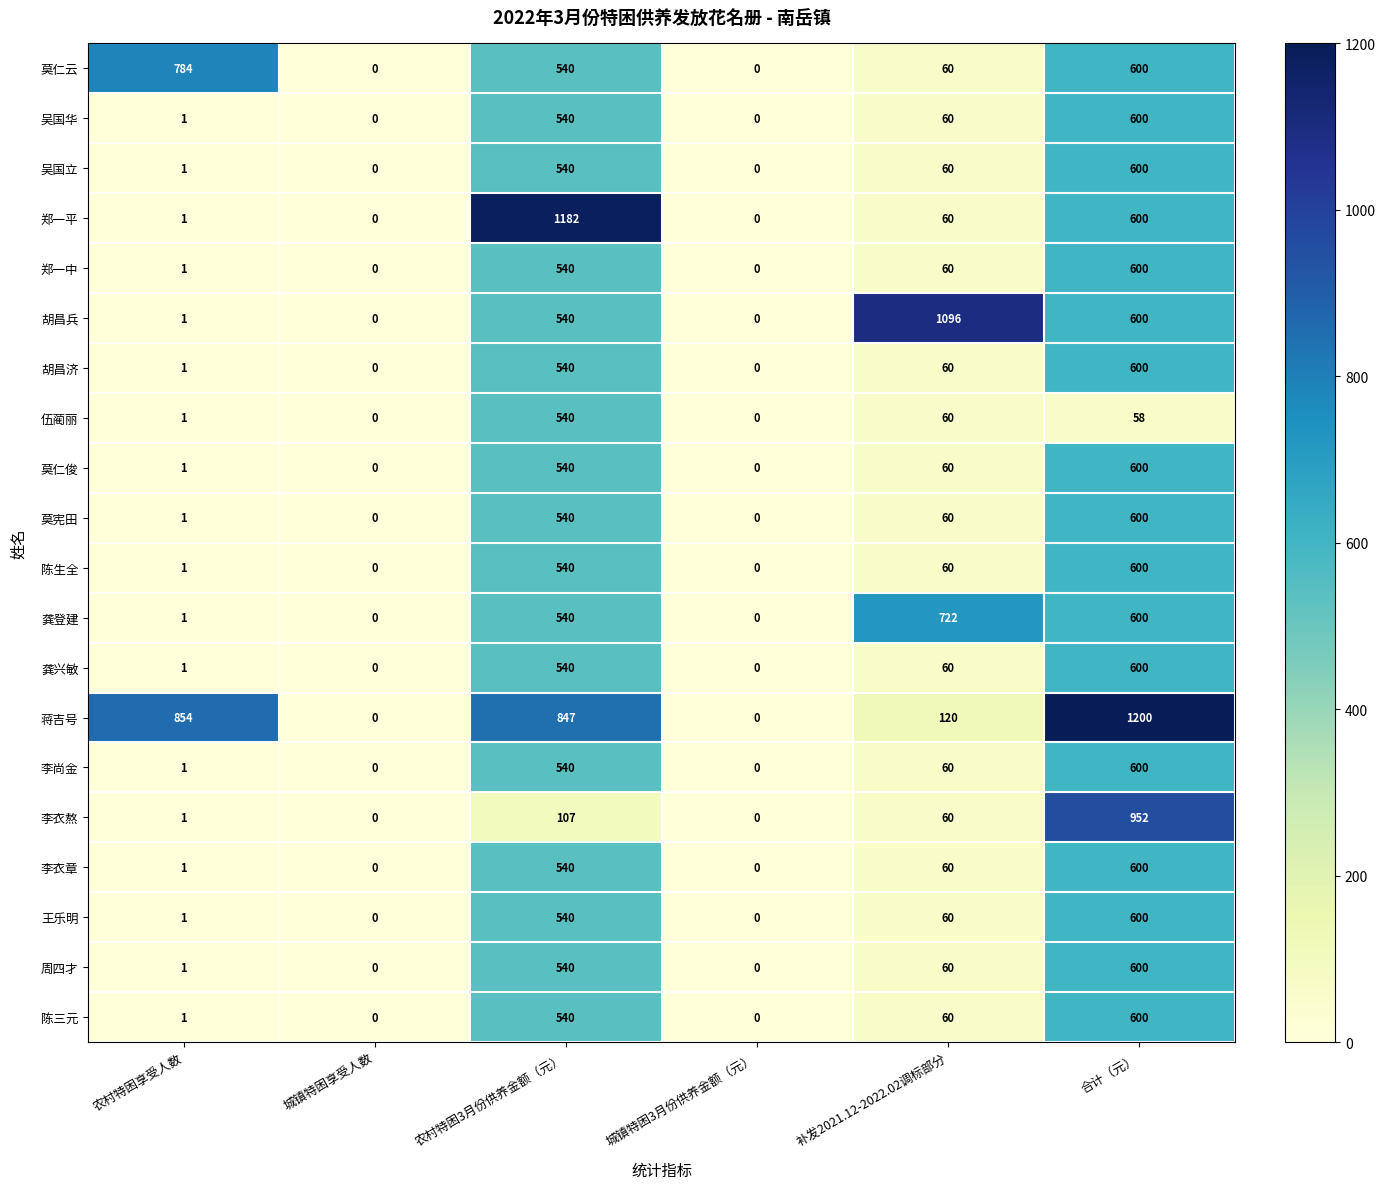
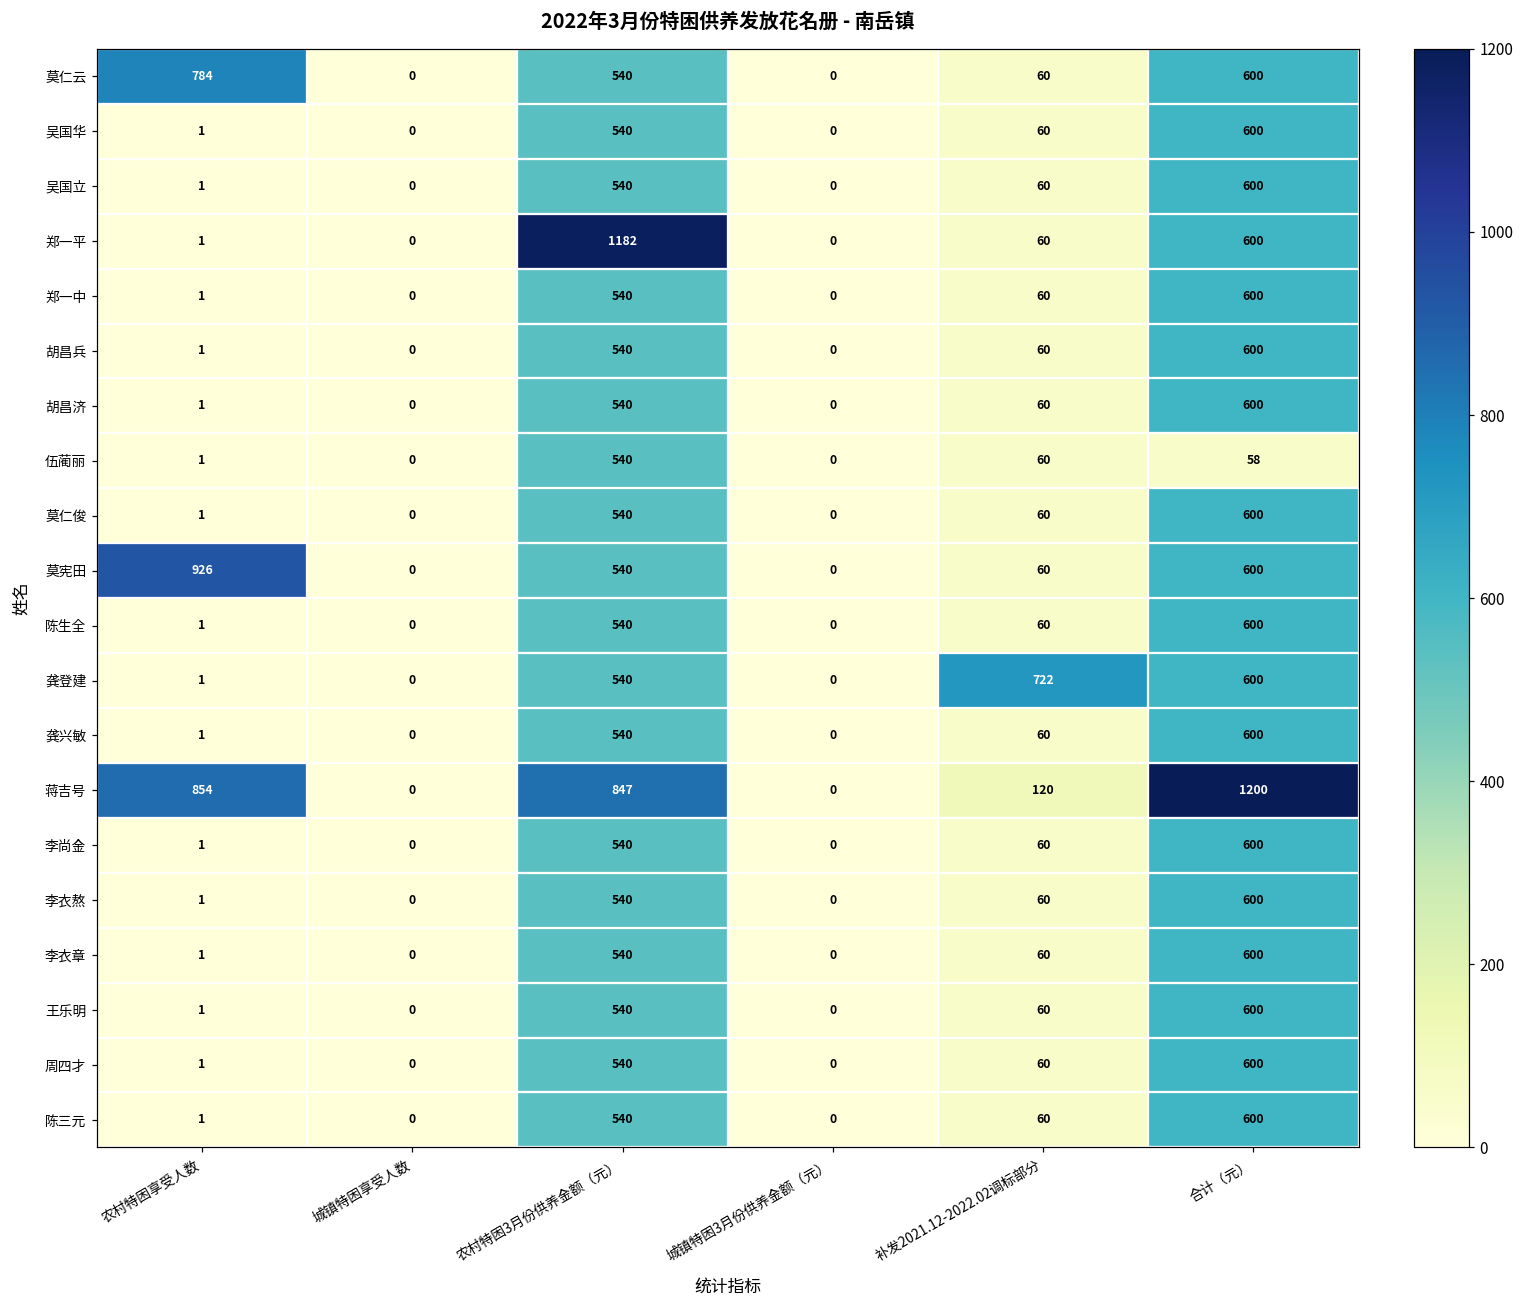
  {
    "莫仁云": {
      "农村特困享受人数": 784,
      "城镇特困享受人数": 0,
      "农村特困3月份供养金额（元）": 540,
      "城镇特困3月份供养金额（元）": 0,
      "补发2021.12-2022.02调标部分": 60,
      "合计（元）": 600
    },
    "吴国华": {
      "农村特困享受人数": 1,
      "城镇特困享受人数": 0,
      "农村特困3月份供养金额（元）": 540,
      "城镇特困3月份供养金额（元）": 0,
      "补发2021.12-2022.02调标部分": 60,
      "合计（元）": 600
    },
    "吴国立": {
      "农村特困享受人数": 1,
      "城镇特困享受人数": 0,
      "农村特困3月份供养金额（元）": 540,
      "城镇特困3月份供养金额（元）": 0,
      "补发2021.12-2022.02调标部分": 60,
      "合计（元）": 600
    },
    "郑一平": {
      "农村特困享受人数": 1,
      "城镇特困享受人数": 0,
      "农村特困3月份供养金额（元）": 1182,
      "城镇特困3月份供养金额（元）": 0,
      "补发2021.12-2022.02调标部分": 60,
      "合计（元）": 600
    },
    "郑一中": {
      "农村特困享受人数": 1,
      "城镇特困享受人数": 0,
      "农村特困3月份供养金额（元）": 540,
      "城镇特困3月份供养金额（元）": 0,
      "补发2021.12-2022.02调标部分": 60,
      "合计（元）": 600
    },
    "胡昌兵": {
      "农村特困享受人数": 1,
      "城镇特困享受人数": 0,
      "农村特困3月份供养金额（元）": 540,
      "城镇特困3月份供养金额（元）": 0,
-     "补发2021.12-2022.02调标部分": 1096,
+     "补发2021.12-2022.02调标部分": 60,
      "合计（元）": 600
    },
    "胡昌济": {
      "农村特困享受人数": 1,
      "城镇特困享受人数": 0,
      "农村特困3月份供养金额（元）": 540,
      "城镇特困3月份供养金额（元）": 0,
      "补发2021.12-2022.02调标部分": 60,
      "合计（元）": 600
    },
    "伍蔺丽": {
      "农村特困享受人数": 1,
      "城镇特困享受人数": 0,
      "农村特困3月份供养金额（元）": 540,
      "城镇特困3月份供养金额（元）": 0,
      "补发2021.12-2022.02调标部分": 60,
      "合计（元）": 58
    },
    "莫仁俊": {
      "农村特困享受人数": 1,
      "城镇特困享受人数": 0,
      "农村特困3月份供养金额（元）": 540,
      "城镇特困3月份供养金额（元）": 0,
      "补发2021.12-2022.02调标部分": 60,
      "合计（元）": 600
    },
    "莫宪田": {
-     "农村特困享受人数": 1,
+     "农村特困享受人数": 926,
      "城镇特困享受人数": 0,
      "农村特困3月份供养金额（元）": 540,
      "城镇特困3月份供养金额（元）": 0,
      "补发2021.12-2022.02调标部分": 60,
      "合计（元）": 600
    },
    "陈生全": {
      "农村特困享受人数": 1,
      "城镇特困享受人数": 0,
      "农村特困3月份供养金额（元）": 540,
      "城镇特困3月份供养金额（元）": 0,
      "补发2021.12-2022.02调标部分": 60,
      "合计（元）": 600
    },
    "龚登建": {
      "农村特困享受人数": 1,
      "城镇特困享受人数": 0,
      "农村特困3月份供养金额（元）": 540,
      "城镇特困3月份供养金额（元）": 0,
      "补发2021.12-2022.02调标部分": 722,
      "合计（元）": 600
    },
    "龚兴敏": {
      "农村特困享受人数": 1,
      "城镇特困享受人数": 0,
      "农村特困3月份供养金额（元）": 540,
      "城镇特困3月份供养金额（元）": 0,
      "补发2021.12-2022.02调标部分": 60,
      "合计（元）": 600
    },
    "蒋吉号": {
      "农村特困享受人数": 854,
      "城镇特困享受人数": 0,
      "农村特困3月份供养金额（元）": 847,
      "城镇特困3月份供养金额（元）": 0,
      "补发2021.12-2022.02调标部分": 120,
      "合计（元）": 1200
    },
    "李尚金": {
      "农村特困享受人数": 1,
      "城镇特困享受人数": 0,
      "农村特困3月份供养金额（元）": 540,
      "城镇特困3月份供养金额（元）": 0,
      "补发2021.12-2022.02调标部分": 60,
      "合计（元）": 600
    },
    "李衣熬": {
      "农村特困享受人数": 1,
      "城镇特困享受人数": 0,
-     "农村特困3月份供养金额（元）": 107,
+     "农村特困3月份供养金额（元）": 540,
      "城镇特困3月份供养金额（元）": 0,
      "补发2021.12-2022.02调标部分": 60,
-     "合计（元）": 952
+     "合计（元）": 600
    },
    "李衣章": {
      "农村特困享受人数": 1,
      "城镇特困享受人数": 0,
      "农村特困3月份供养金额（元）": 540,
      "城镇特困3月份供养金额（元）": 0,
      "补发2021.12-2022.02调标部分": 60,
      "合计（元）": 600
    },
    "王乐明": {
      "农村特困享受人数": 1,
      "城镇特困享受人数": 0,
      "农村特困3月份供养金额（元）": 540,
      "城镇特困3月份供养金额（元）": 0,
      "补发2021.12-2022.02调标部分": 60,
      "合计（元）": 600
    },
    "周四才": {
      "农村特困享受人数": 1,
      "城镇特困享受人数": 0,
      "农村特困3月份供养金额（元）": 540,
      "城镇特困3月份供养金额（元）": 0,
      "补发2021.12-2022.02调标部分": 60,
      "合计（元）": 600
    },
    "陈三元": {
      "农村特困享受人数": 1,
      "城镇特困享受人数": 0,
      "农村特困3月份供养金额（元）": 540,
      "城镇特困3月份供养金额（元）": 0,
      "补发2021.12-2022.02调标部分": 60,
      "合计（元）": 600
    }
  }
